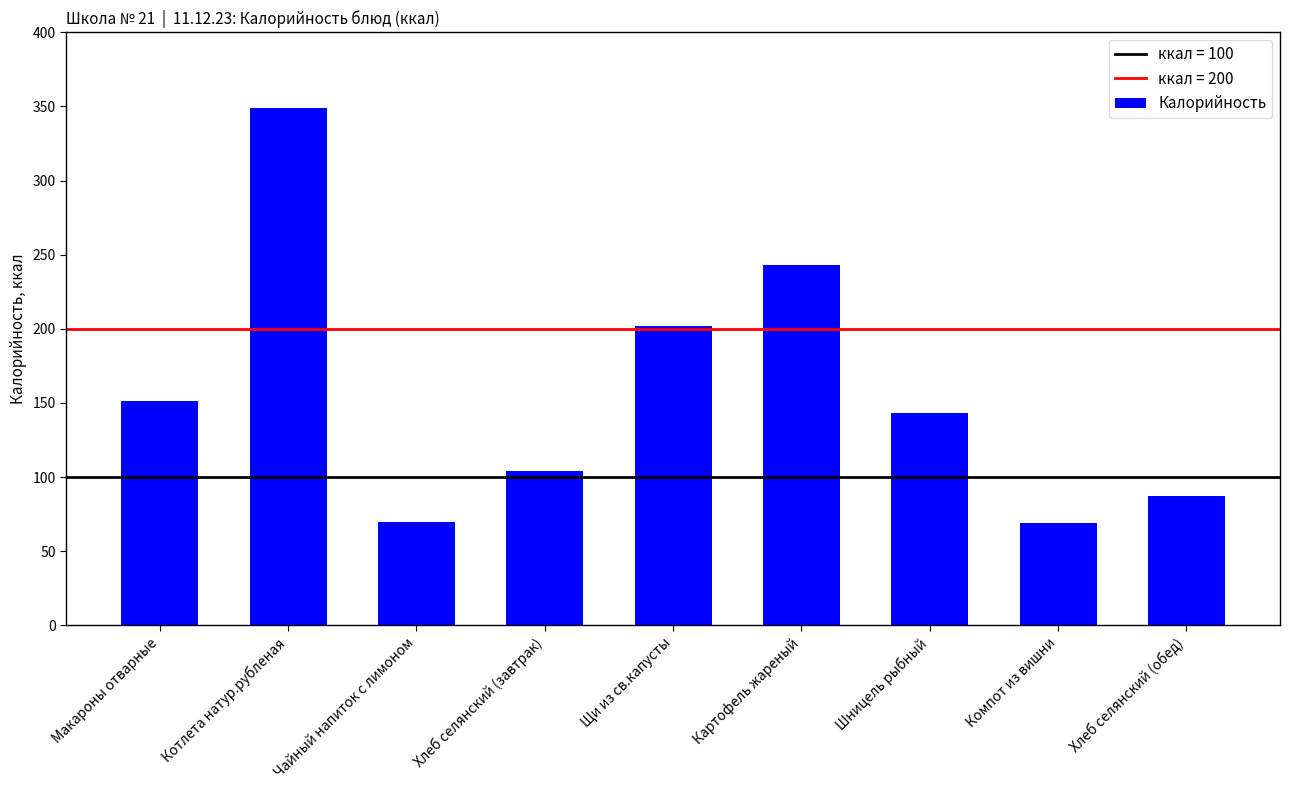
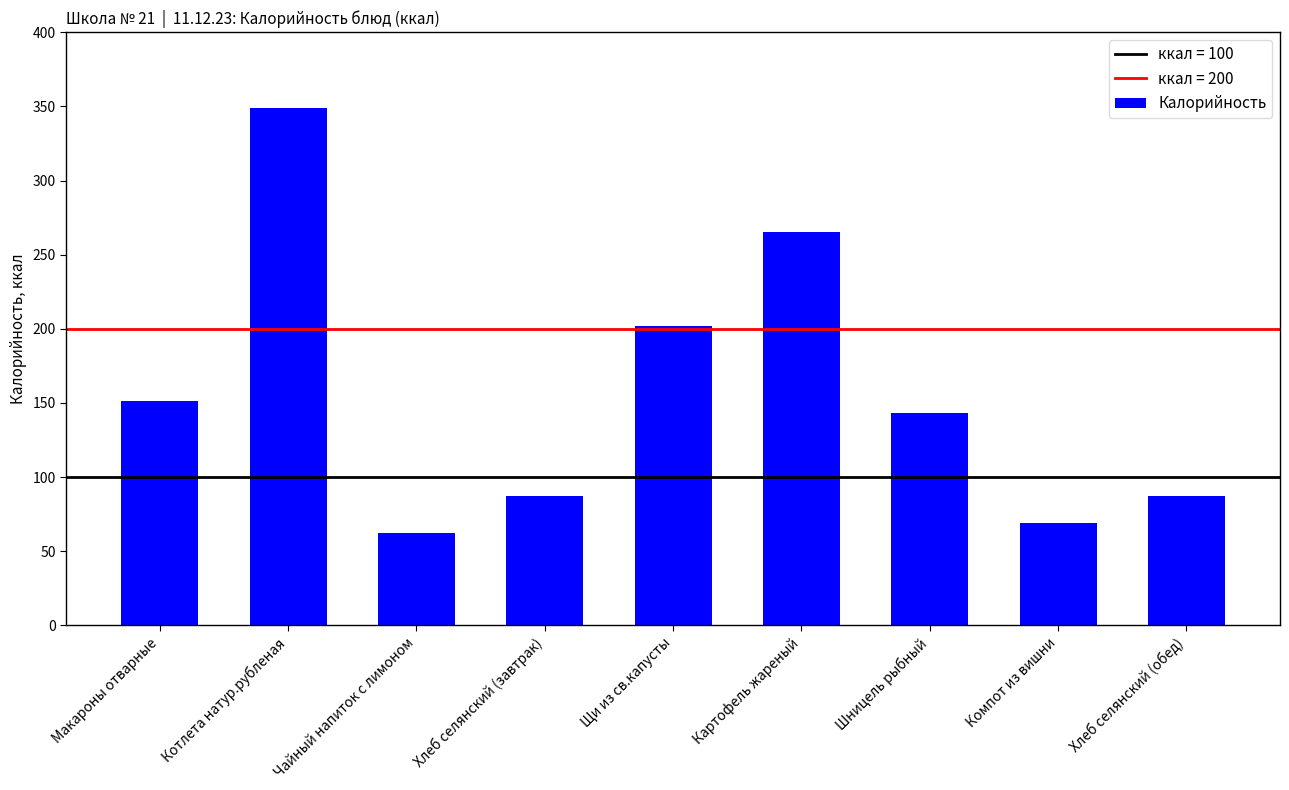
  {
    "Макароны отварные": 151,
    "Котлета натур.рубленая": 349,
-   "Чайный напиток с лимоном": 70,
-   "Хлеб селянский (завтрак)": 104,
+   "Чайный напиток с лимоном": 62,
+   "Хлеб селянский (завтрак)": 87,
    "Щи из св.капусты": 202,
-   "Картофель жареный": 243,
+   "Картофель жареный": 265,
    "Шницель рыбный": 144,
    "Компот из вишни": 69,
    "Хлеб селянский (обед)": 87
  }
